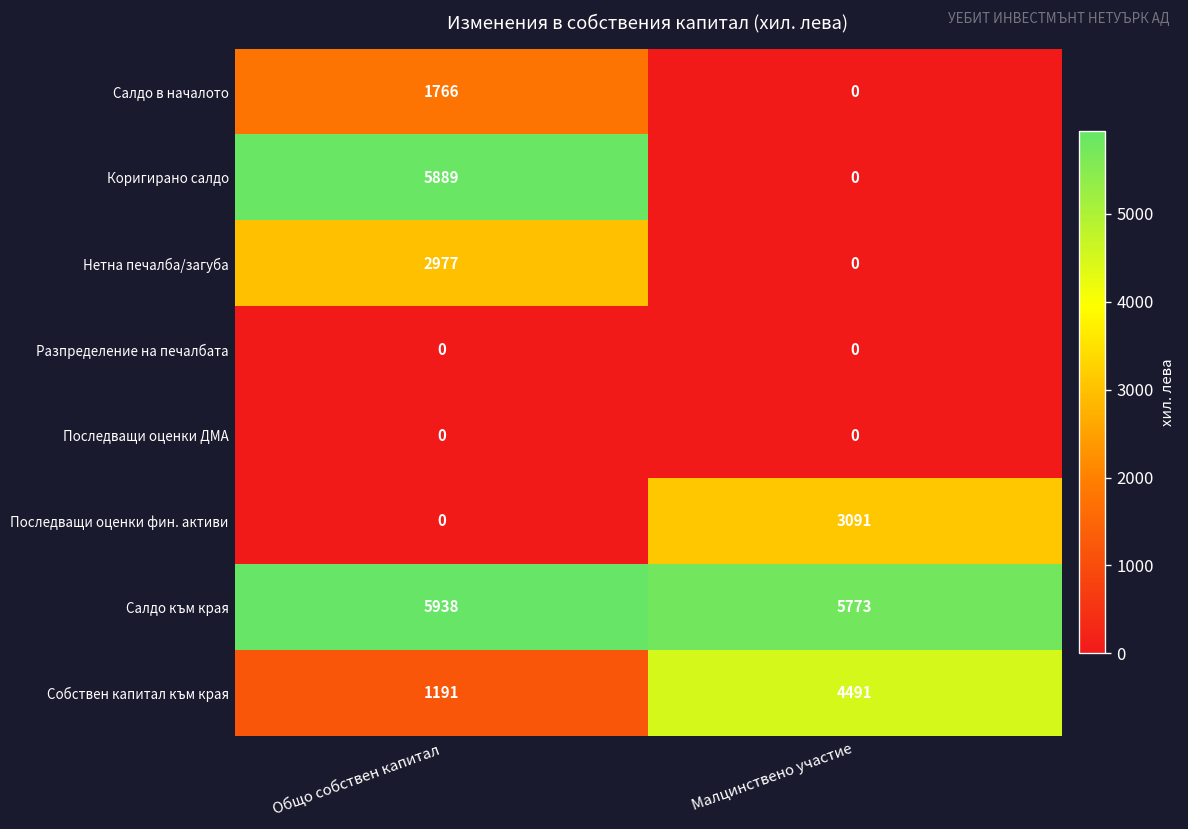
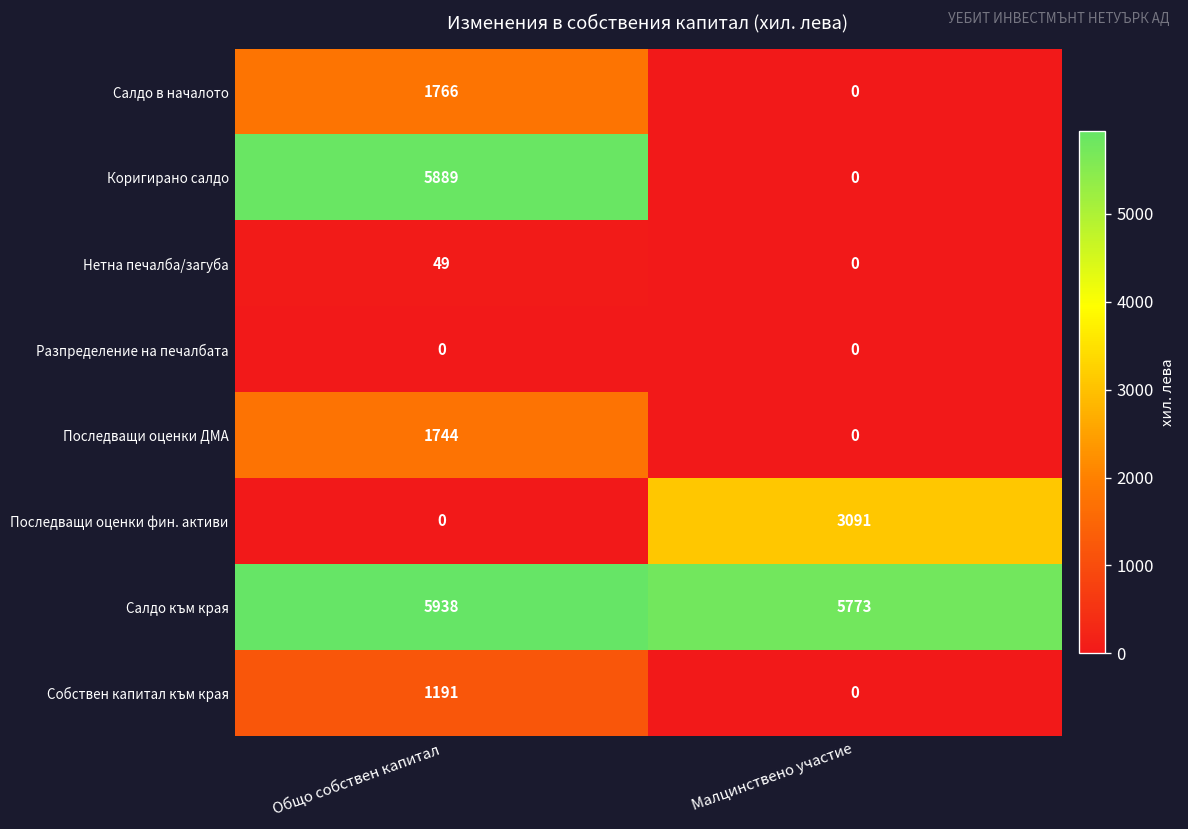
  {
    "Салдо в началото": {
      "Общо собствен капитал": 1766,
      "Малцинствено участие": 0
    },
    "Коригирано салдо": {
      "Общо собствен капитал": 5889,
      "Малцинствено участие": 0
    },
    "Нетна печалба/загуба": {
-     "Общо собствен капитал": 2977,
+     "Общо собствен капитал": 49,
      "Малцинствено участие": 0
    },
    "Разпределение на печалбата": {
      "Общо собствен капитал": 0,
      "Малцинствено участие": 0
    },
    "Последващи оценки ДМА": {
-     "Общо собствен капитал": 0,
+     "Общо собствен капитал": 1744,
      "Малцинствено участие": 0
    },
    "Последващи оценки фин. активи": {
      "Общо собствен капитал": 0,
      "Малцинствено участие": 3091
    },
    "Салдо към края": {
      "Общо собствен капитал": 5938,
      "Малцинствено участие": 5773
    },
    "Собствен капитал към края": {
      "Общо собствен капитал": 1191,
-     "Малцинствено участие": 4491
+     "Малцинствено участие": 0
    }
  }
